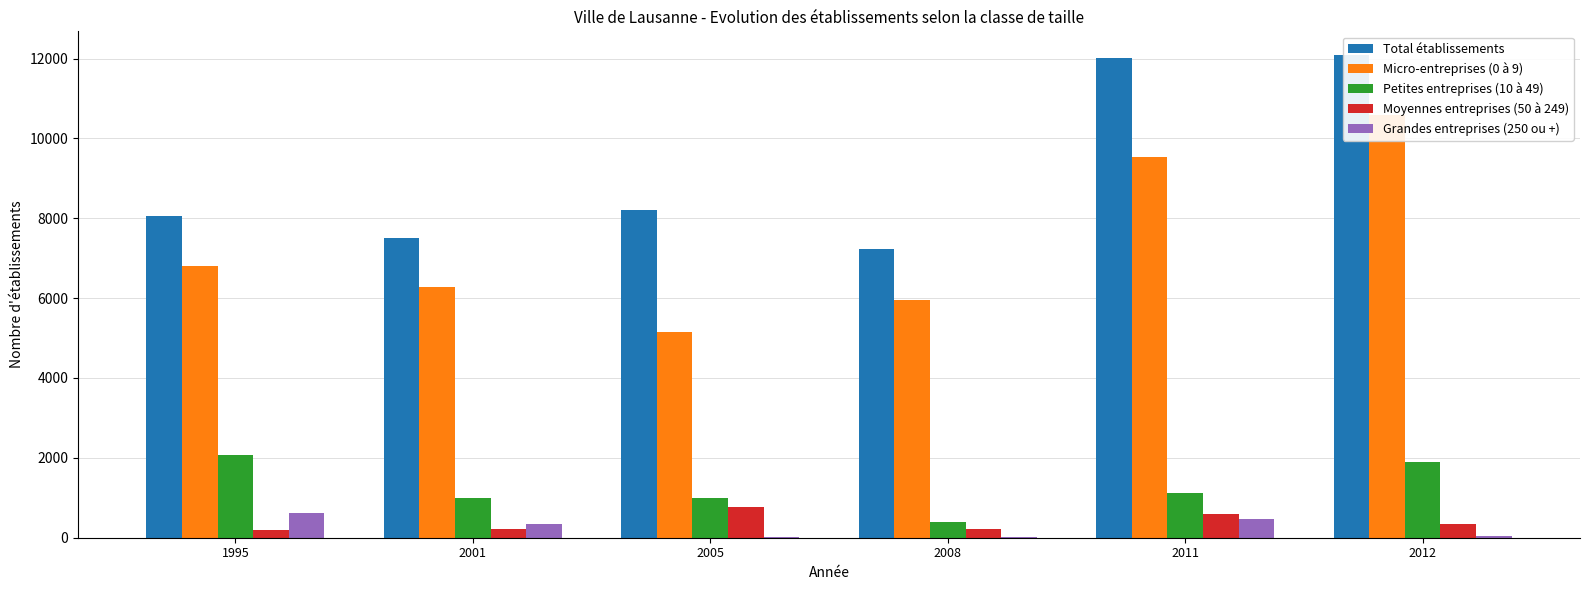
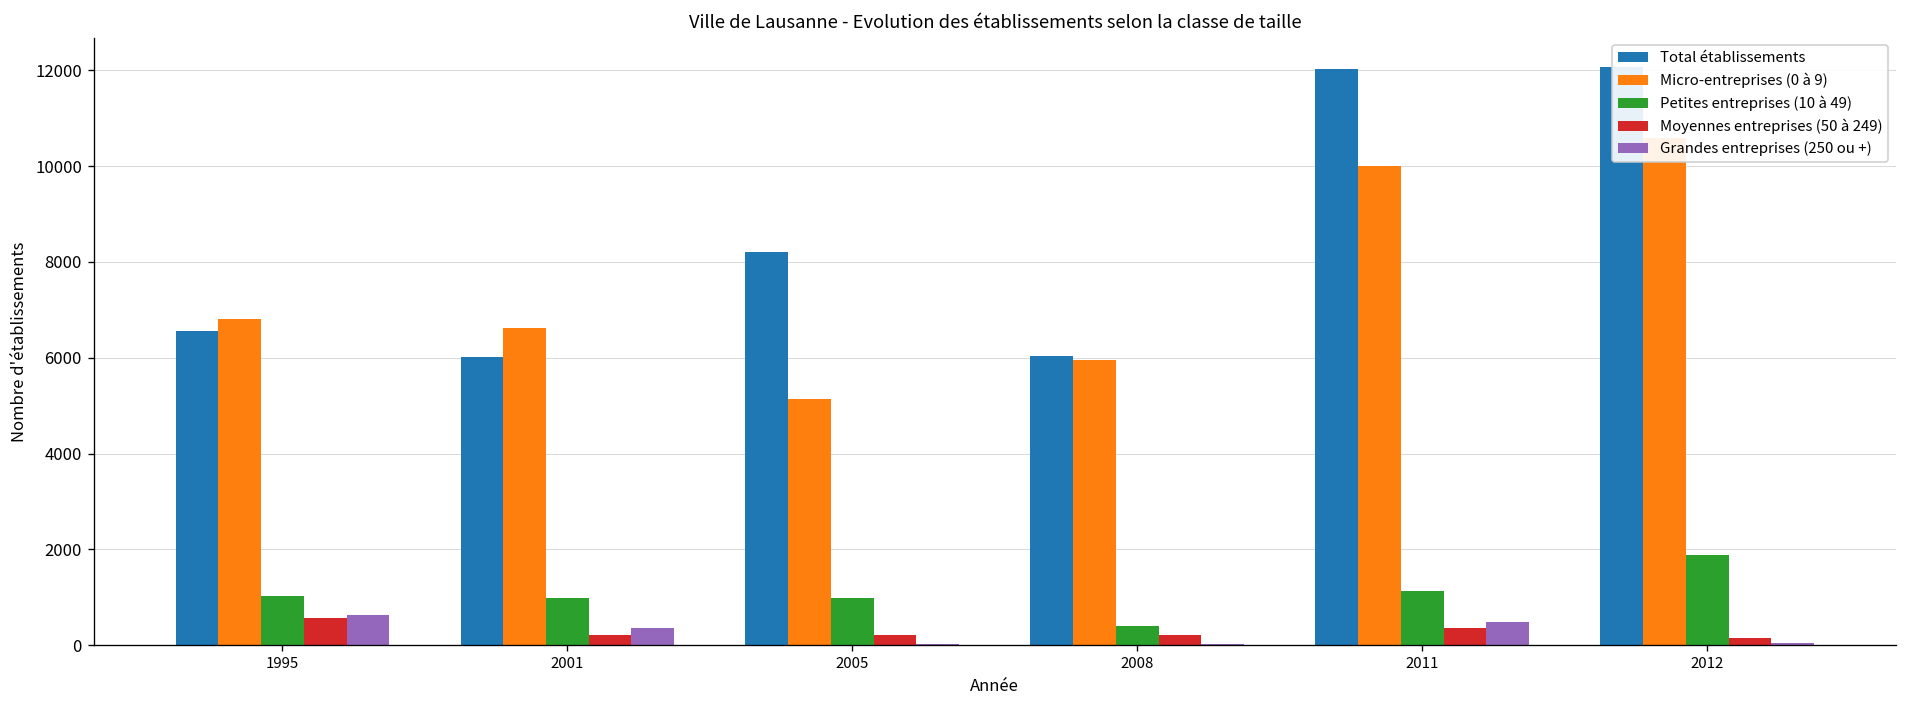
  {
    "Total établissements": {
-     "1995": 8100,
-     "2001": 7500,
+     "1995": 6600,
+     "2001": 6000,
      "2005": 8200,
-     "2008": 7200,
+     "2008": 6000,
      "2011": 12000
    },
    "Micro-entreprises (0 à 9)": {
      "1995": 6800,
-     "2001": 6300,
+     "2001": 6600,
      "2005": 5100,
      "2008": 6000,
-     "2011": 9500
+     "2011": 10000
    },
    "Petites entreprises (10 à 49)": {
-     "1995": 2100,
+     "1995": 1000,
      "2001": 1000,
      "2005": 1000,
      "2008": 400,
      "2011": 1100,
      "2012": 1900
    },
    "Moyennes entreprises (50 à 249)": {
-     "1995": 200,
+     "1995": 600,
      "2001": 200,
-     "2005": 800,
+     "2005": 200,
      "2008": 200,
-     "2011": 600,
-     "2012": 300
+     "2011": 400,
+     "2012": 100
    },
    "Grandes entreprises (250 ou +)": {
      "1995": 600,
      "2001": 400,
      "2011": 500
    }
  }
